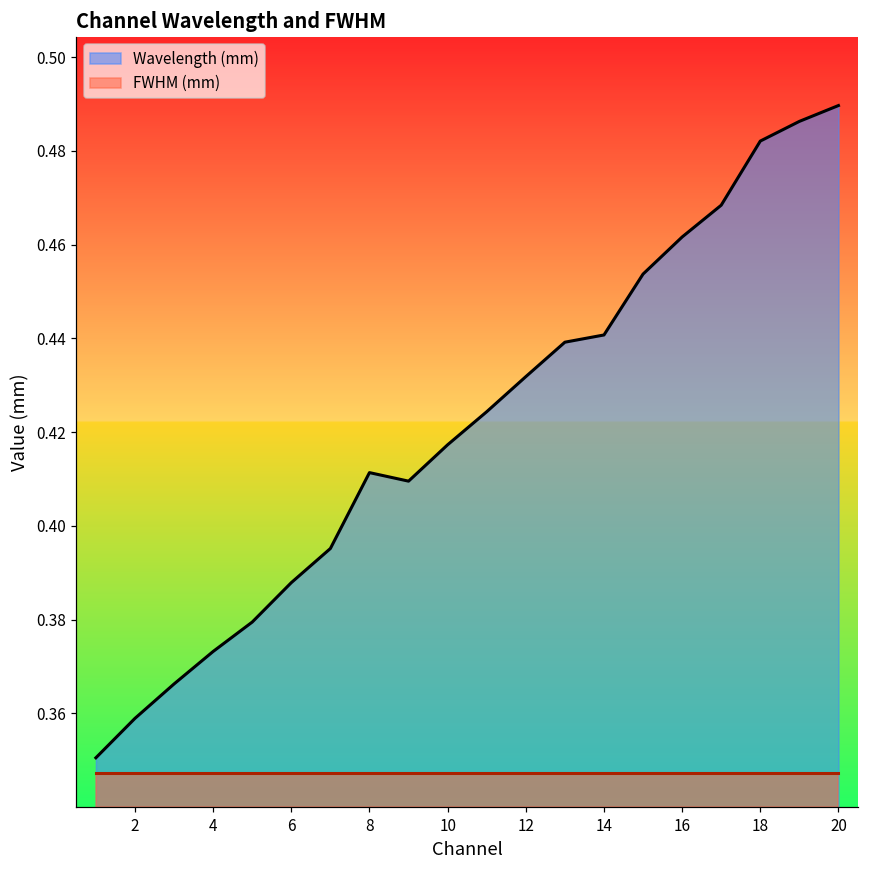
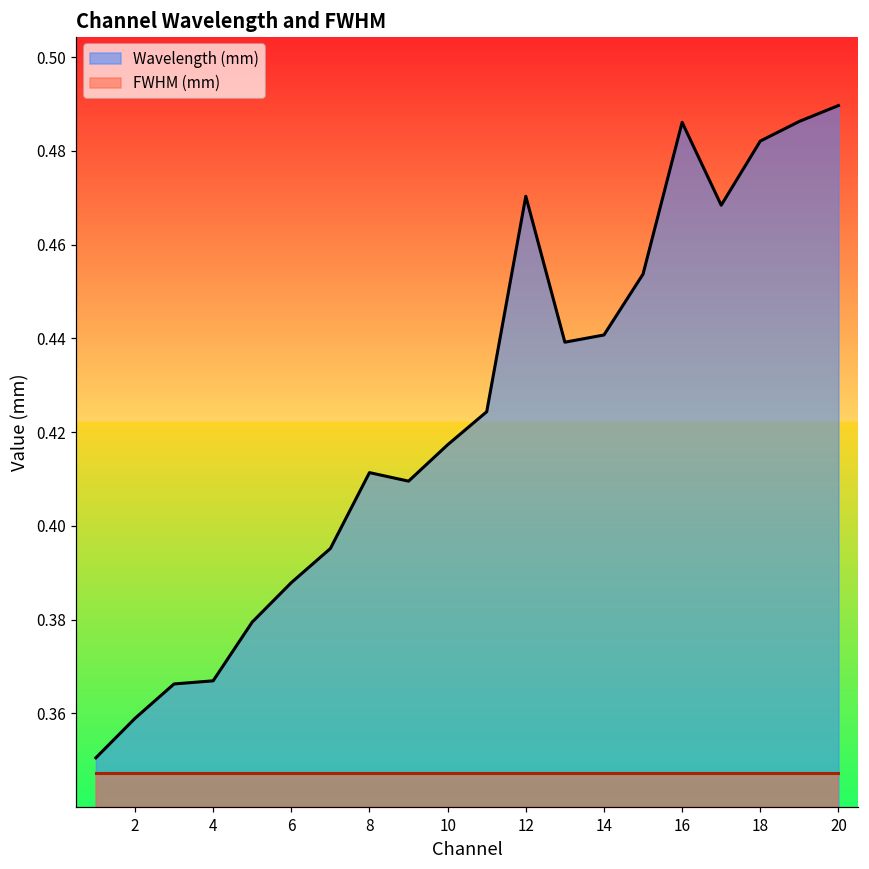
  {
    "Wavelength (mm)": {
      "2": 0.359,
-     "4": 0.373,
+     "4": 0.367,
      "6": 0.388,
      "8": 0.411,
      "10": 0.417,
-     "12": 0.432,
+     "12": 0.470,
      "14": 0.441,
-     "16": 0.462,
+     "16": 0.486,
      "18": 0.482,
      "20": 0.490
    },
    "FWHM (mm)": {
      "2": 0.347,
      "4": 0.347,
      "6": 0.347,
      "8": 0.347,
      "10": 0.347,
      "12": 0.347,
      "14": 0.347,
      "16": 0.347,
      "18": 0.347,
      "20": 0.347
    }
  }
